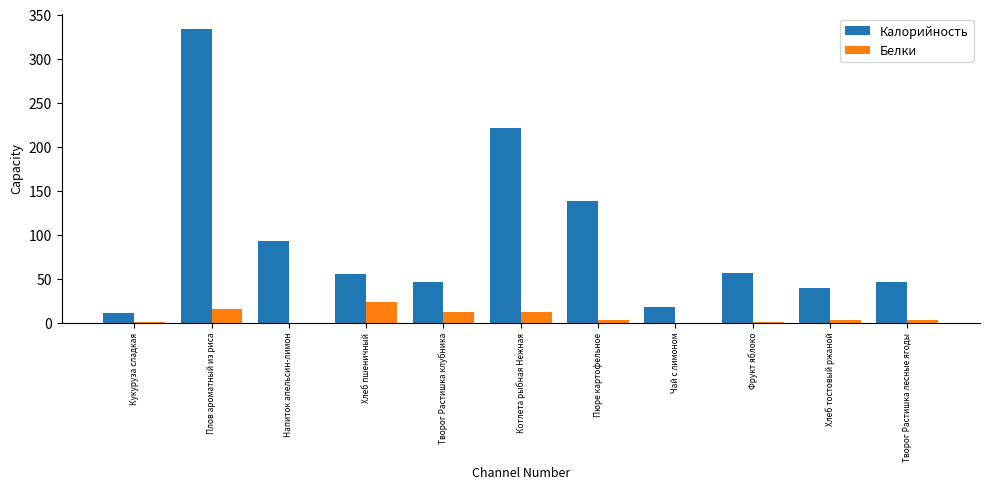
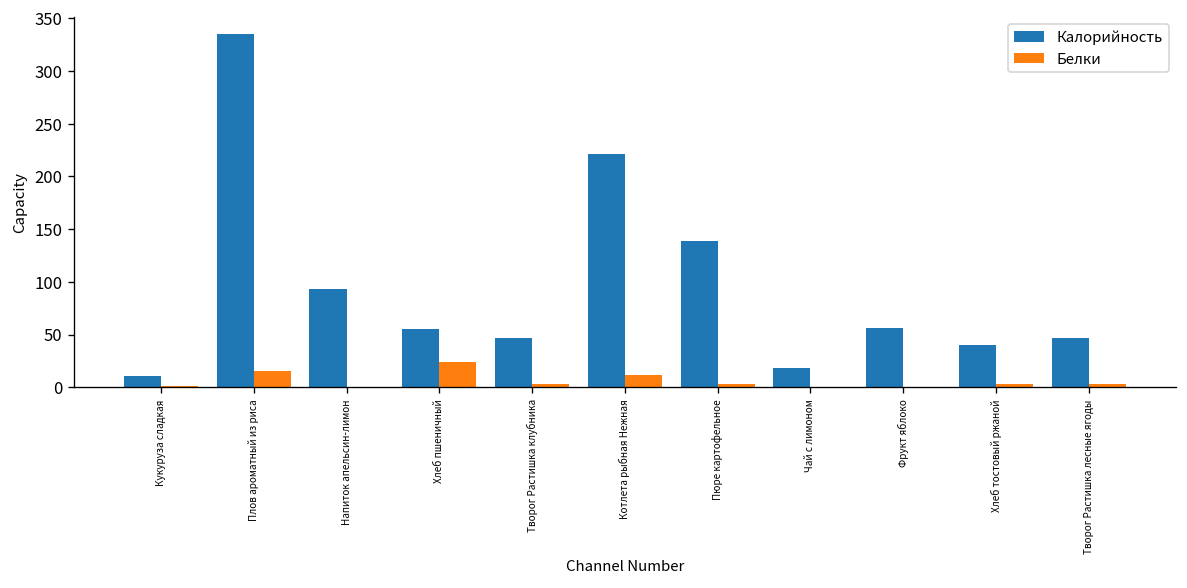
  {
    "Калорийность": {
      "Кукуруза сладкая": 10,
      "Плов ароматный из риса": 330,
      "Напиток апельсин-лимон": 90,
      "Хлеб пшеничный": 60,
      "Творог Растишка клубника": 50,
      "Котлета рыбная Нежная": 220,
      "Пюре картофельное": 140,
      "Чай с лимоном": 20,
      "Фрукт яблоко": 60,
      "Хлеб тостовый ржаной": 40,
      "Творог Растишка лесные ягоды": 50
    },
    "Белки": {
      "Плов ароматный из риса": 20,
      "Хлеб пшеничный": 20,
-     "Творог Растишка клубника": 10,
+     "Творог Растишка клубника": 0,
      "Котлета рыбная Нежная": 10,
      "Пюре картофельное": 0,
      "Хлеб тостовый ржаной": 0,
      "Творог Растишка лесные ягоды": 0
    }
  }
